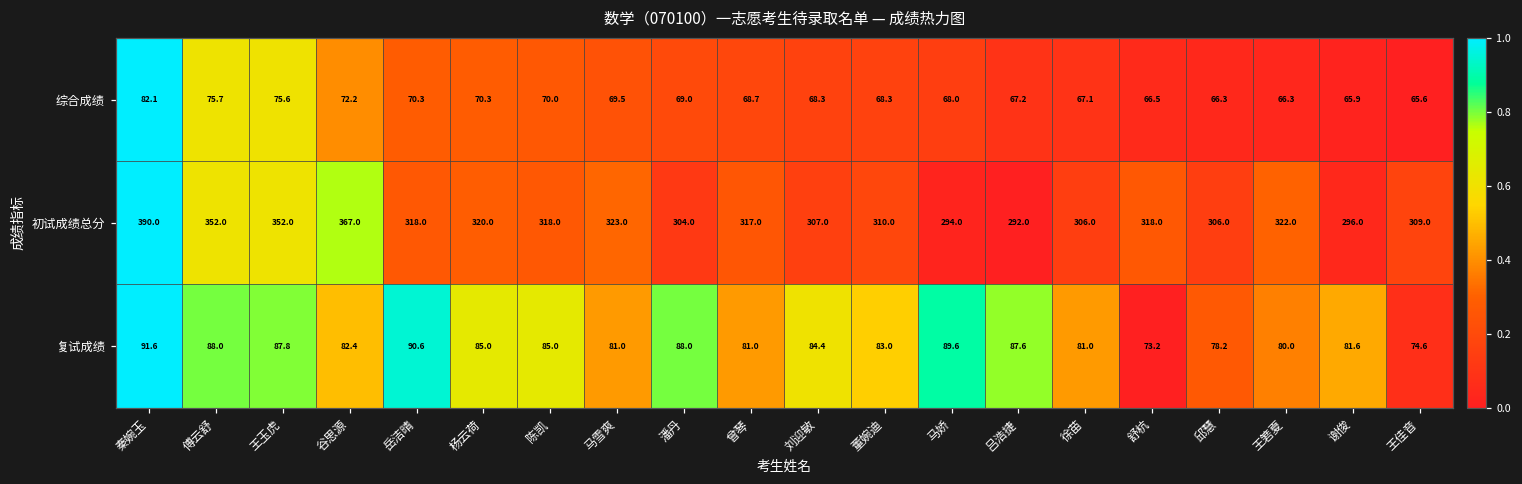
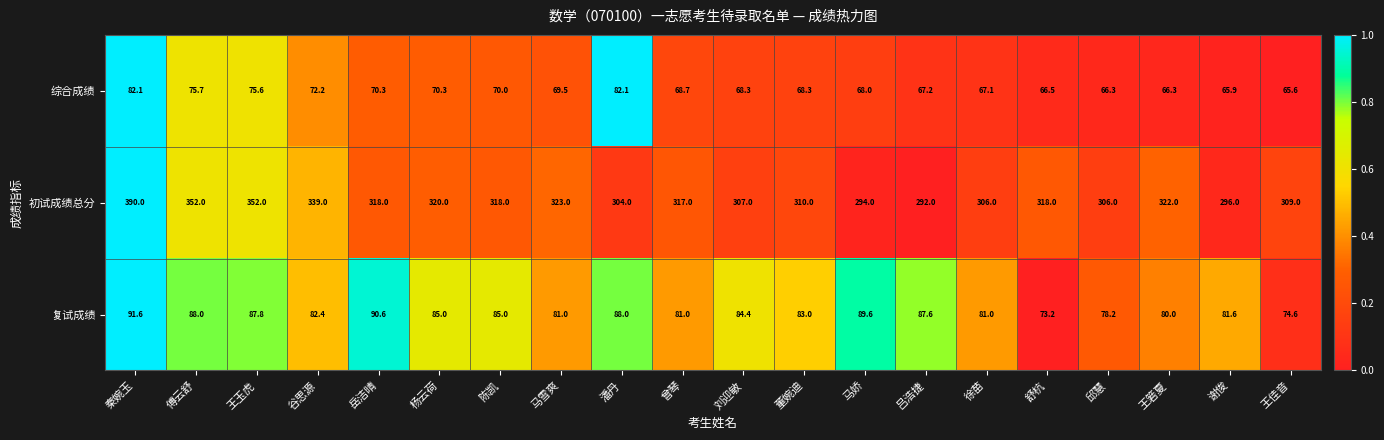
  {
    "综合成绩": {
      "秦婉玉": 82.1,
      "傅云舒": 75.7,
      "王玉虎": 75.6,
      "谷思源": 72.2,
      "岳洁晴": 70.3,
      "杨云荷": 70.3,
      "陈凯": 70.0,
      "马雪爽": 69.5,
-     "潘丹": 69.0,
+     "潘丹": 82.1,
      "曾琴": 68.7,
      "刘迎敏": 68.3,
      "董婉迪": 68.3,
      "马娇": 68.0,
      "吕浩捷": 67.2,
      "徐苗": 67.1,
      "舒杭": 66.5,
      "邱慧": 66.3,
      "王箬夏": 66.3,
      "谢俊": 65.9,
      "王佳音": 65.6
    },
    "初试成绩总分": {
      "秦婉玉": 390.0,
      "傅云舒": 352.0,
      "王玉虎": 352.0,
-     "谷思源": 367.0,
+     "谷思源": 339.0,
      "岳洁晴": 318.0,
      "杨云荷": 320.0,
      "陈凯": 318.0,
      "马雪爽": 323.0,
      "潘丹": 304.0,
      "曾琴": 317.0,
      "刘迎敏": 307.0,
      "董婉迪": 310.0,
      "马娇": 294.0,
      "吕浩捷": 292.0,
      "徐苗": 306.0,
      "舒杭": 318.0,
      "邱慧": 306.0,
      "王箬夏": 322.0,
      "谢俊": 296.0,
      "王佳音": 309.0
    },
    "复试成绩": {
      "秦婉玉": 91.6,
      "傅云舒": 88.0,
      "王玉虎": 87.8,
      "谷思源": 82.4,
      "岳洁晴": 90.6,
      "杨云荷": 85.0,
      "陈凯": 85.0,
      "马雪爽": 81.0,
      "潘丹": 88.0,
      "曾琴": 81.0,
      "刘迎敏": 84.4,
      "董婉迪": 83.0,
      "马娇": 89.6,
      "吕浩捷": 87.6,
      "徐苗": 81.0,
      "舒杭": 73.2,
      "邱慧": 78.2,
      "王箬夏": 80.0,
      "谢俊": 81.6,
      "王佳音": 74.6
    }
  }
